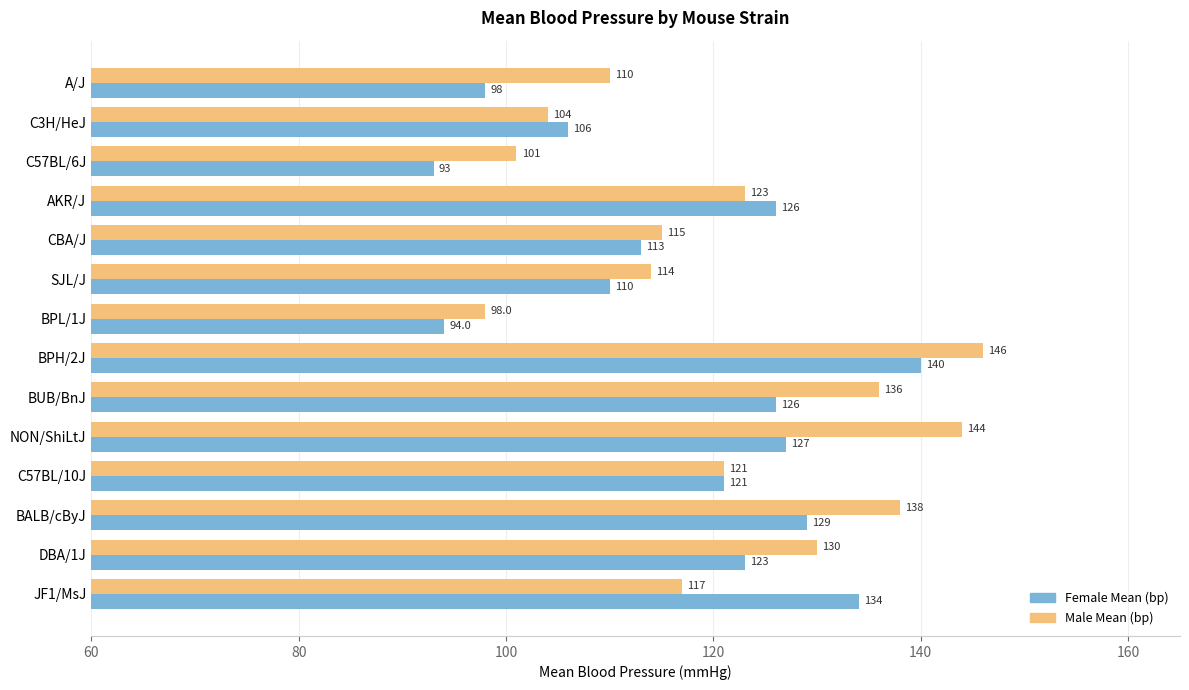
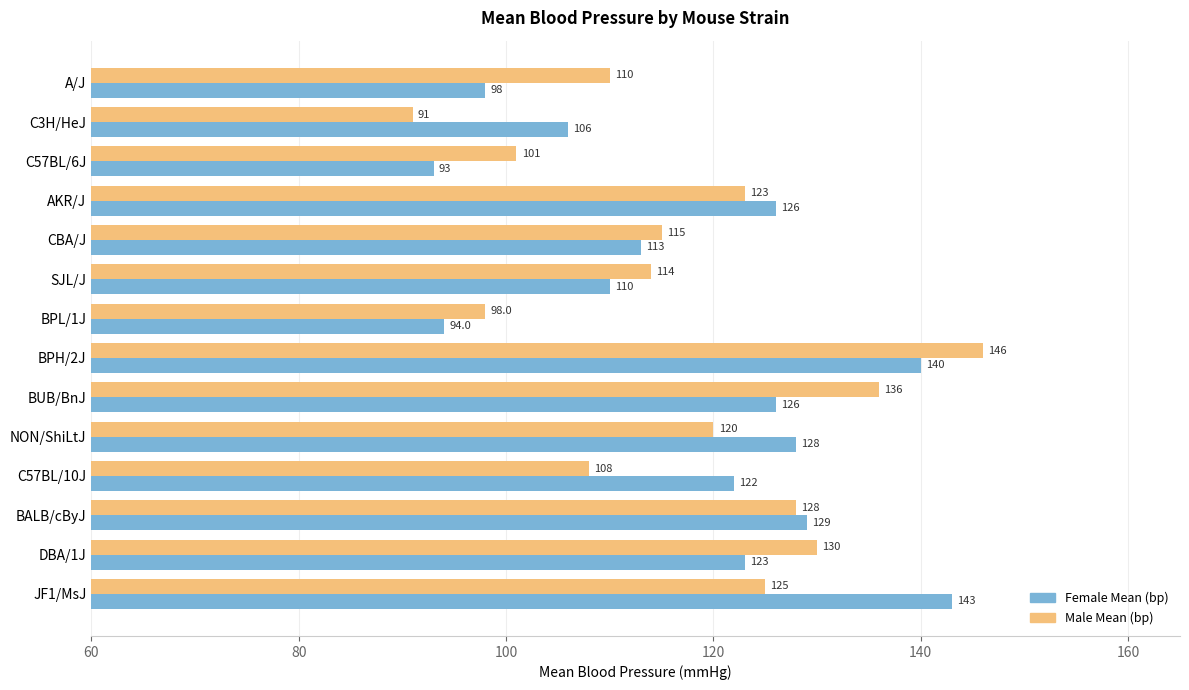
  {
    "Female Mean (bp)": {
      "A/J": 98,
      "C3H/HeJ": 106,
      "C57BL/6J": 93,
      "AKR/J": 126,
      "CBA/J": 113,
      "SJL/J": 110,
      "BPL/1J": 94.0,
      "BPH/2J": 140,
      "BUB/BnJ": 126,
-     "NON/ShiLtJ": 127,
-     "C57BL/10J": 121,
+     "NON/ShiLtJ": 128,
+     "C57BL/10J": 122,
      "BALB/cByJ": 129,
      "DBA/1J": 123,
-     "JF1/MsJ": 134
+     "JF1/MsJ": 143
    },
    "Male Mean (bp)": {
      "A/J": 110,
-     "C3H/HeJ": 104,
+     "C3H/HeJ": 91,
      "C57BL/6J": 101,
      "AKR/J": 123,
      "CBA/J": 115,
      "SJL/J": 114,
      "BPL/1J": 98.0,
      "BPH/2J": 146,
      "BUB/BnJ": 136,
-     "NON/ShiLtJ": 144,
-     "C57BL/10J": 121,
-     "BALB/cByJ": 138,
+     "NON/ShiLtJ": 120,
+     "C57BL/10J": 108,
+     "BALB/cByJ": 128,
      "DBA/1J": 130,
-     "JF1/MsJ": 117
+     "JF1/MsJ": 125
    }
  }
